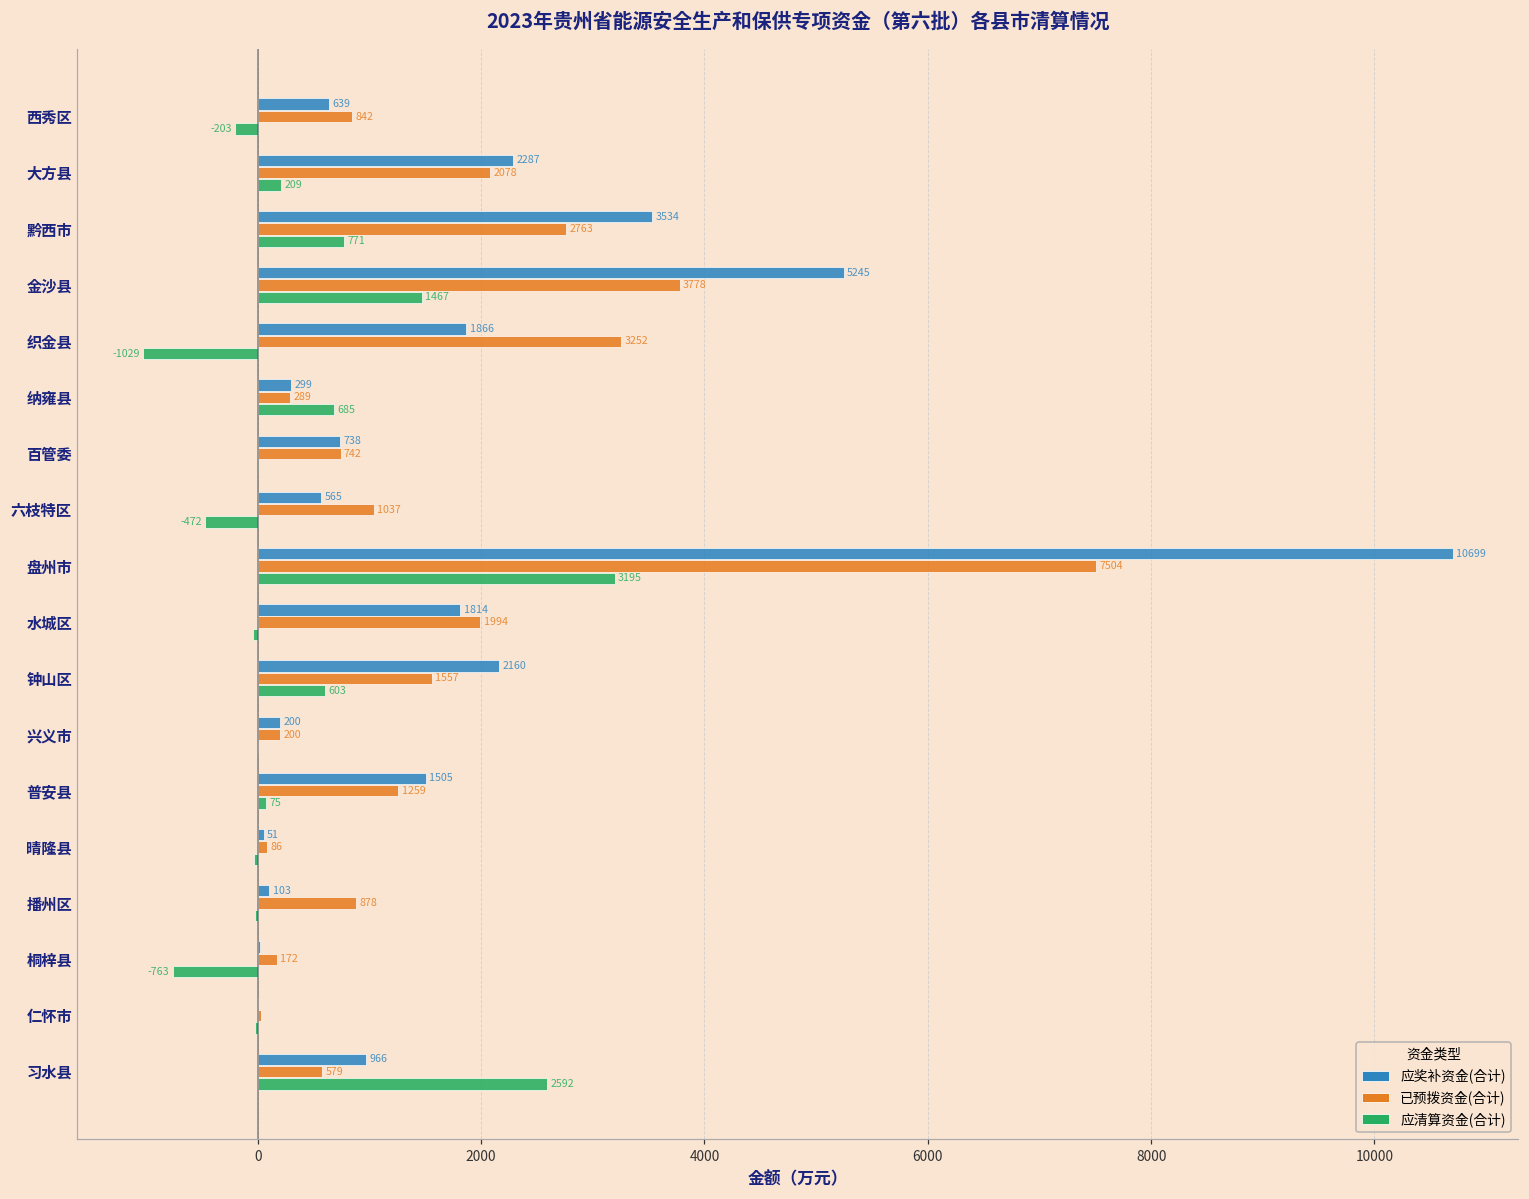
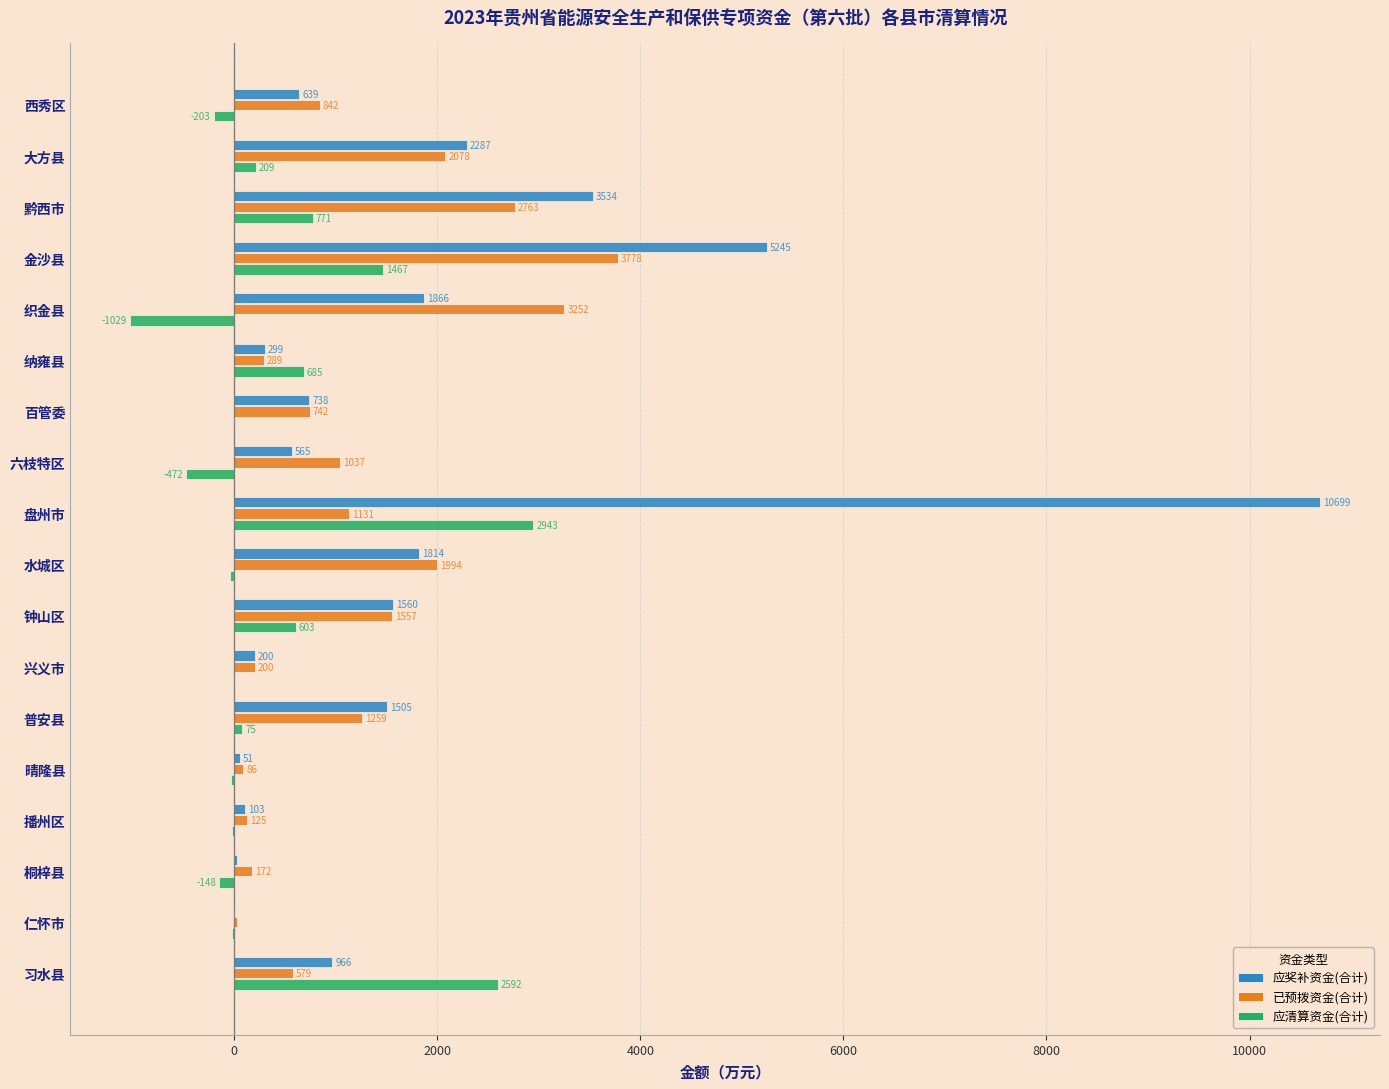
  {
    "应奖补资金(合计)": {
      "西秀区": 639,
      "大方县": 2287,
      "黔西市": 3534,
      "金沙县": 5245,
      "织金县": 1866,
      "纳雍县": 299,
      "百管委": 738,
      "六枝特区": 565,
      "盘州市": 10699,
      "水城区": 1814,
-     "钟山区": 2160,
+     "钟山区": 1560,
      "兴义市": 200,
      "普安县": 1505,
      "晴隆县": 51,
      "播州区": 103,
      "习水县": 966
    },
    "已预拨资金(合计)": {
      "西秀区": 842,
      "大方县": 2078,
      "黔西市": 2763,
      "金沙县": 3778,
      "织金县": 3252,
      "纳雍县": 289,
      "百管委": 742,
      "六枝特区": 1037,
-     "盘州市": 7504,
+     "盘州市": 1131,
      "水城区": 1994,
      "钟山区": 1557,
      "兴义市": 200,
      "普安县": 1259,
      "晴隆县": 86,
-     "播州区": 878,
+     "播州区": 125,
      "桐梓县": 172,
      "习水县": 579
    },
    "应清算资金(合计)": {
      "西秀区": -203,
      "大方县": 209,
      "黔西市": 771,
      "金沙县": 1467,
      "织金县": -1029,
      "纳雍县": 685,
      "六枝特区": -472,
-     "盘州市": 3195,
+     "盘州市": 2943,
      "钟山区": 603,
      "普安县": 75,
-     "桐梓县": -763,
+     "桐梓县": -148,
      "习水县": 2592
    }
  }
